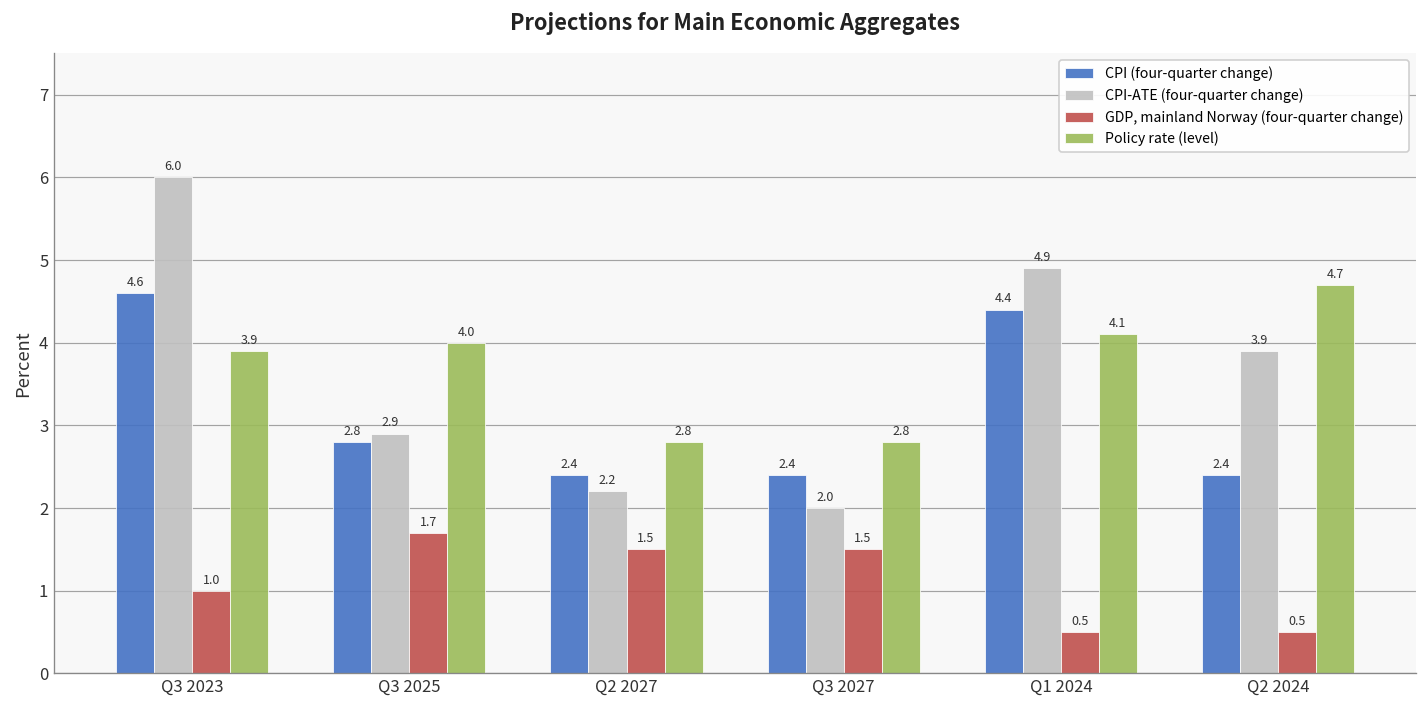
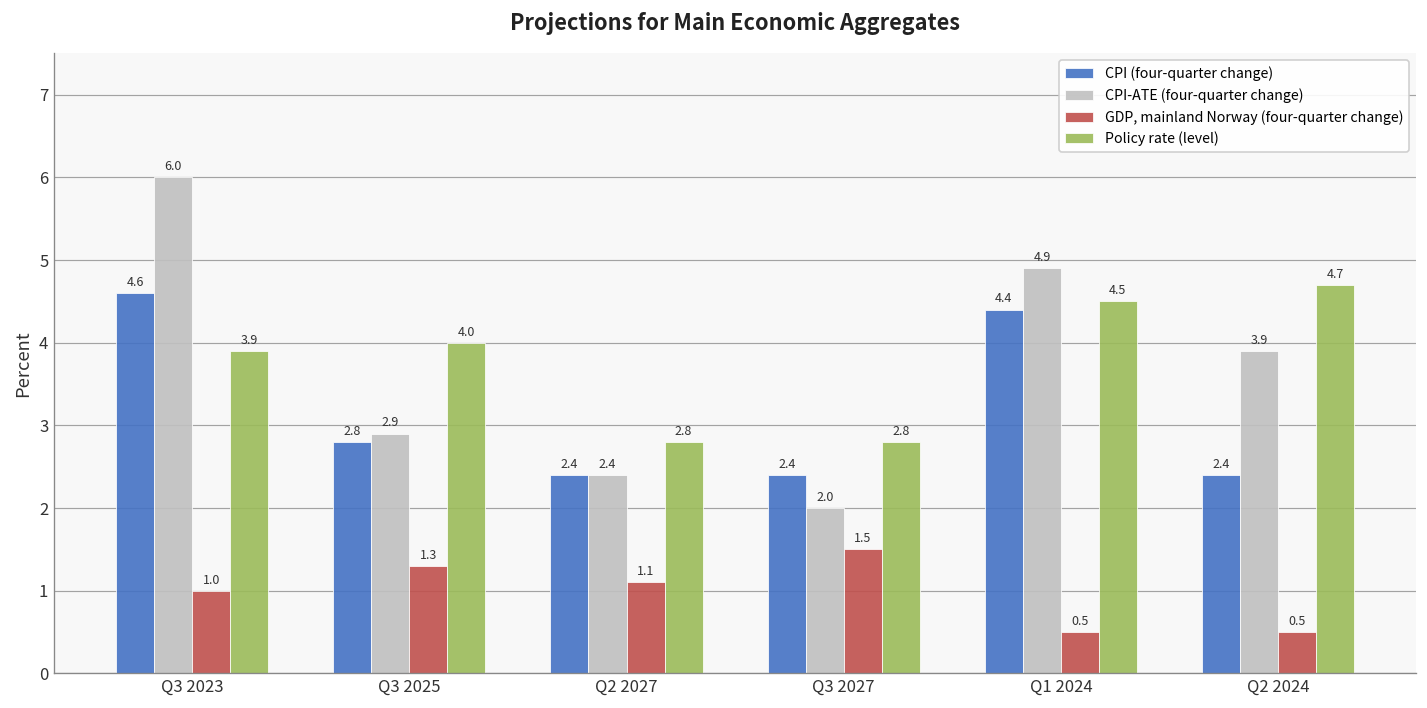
  {
    "CPI (four-quarter change)": {
      "Q3 2023": 4.6,
      "Q3 2025": 2.8,
      "Q2 2027": 2.4,
      "Q3 2027": 2.4,
      "Q1 2024": 4.4,
      "Q2 2024": 2.4
    },
    "CPI-ATE (four-quarter change)": {
      "Q3 2023": 6.0,
      "Q3 2025": 2.9,
-     "Q2 2027": 2.2,
+     "Q2 2027": 2.4,
      "Q3 2027": 2.0,
      "Q1 2024": 4.9,
      "Q2 2024": 3.9
    },
    "GDP, mainland Norway (four-quarter change)": {
      "Q3 2023": 1.0,
-     "Q3 2025": 1.7,
-     "Q2 2027": 1.5,
+     "Q3 2025": 1.3,
+     "Q2 2027": 1.1,
      "Q3 2027": 1.5,
      "Q1 2024": 0.5,
      "Q2 2024": 0.5
    },
    "Policy rate (level)": {
      "Q3 2023": 3.9,
      "Q3 2025": 4.0,
      "Q2 2027": 2.8,
      "Q3 2027": 2.8,
-     "Q1 2024": 4.1,
+     "Q1 2024": 4.5,
      "Q2 2024": 4.7
    }
  }
